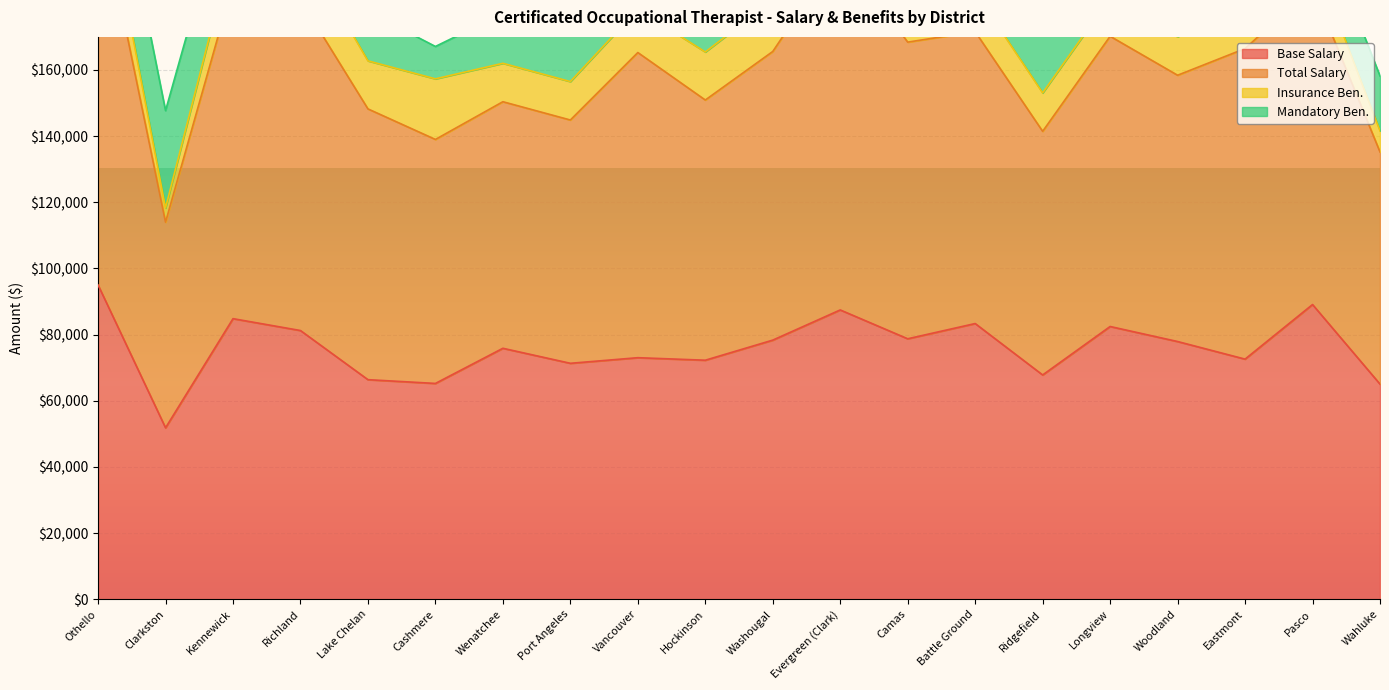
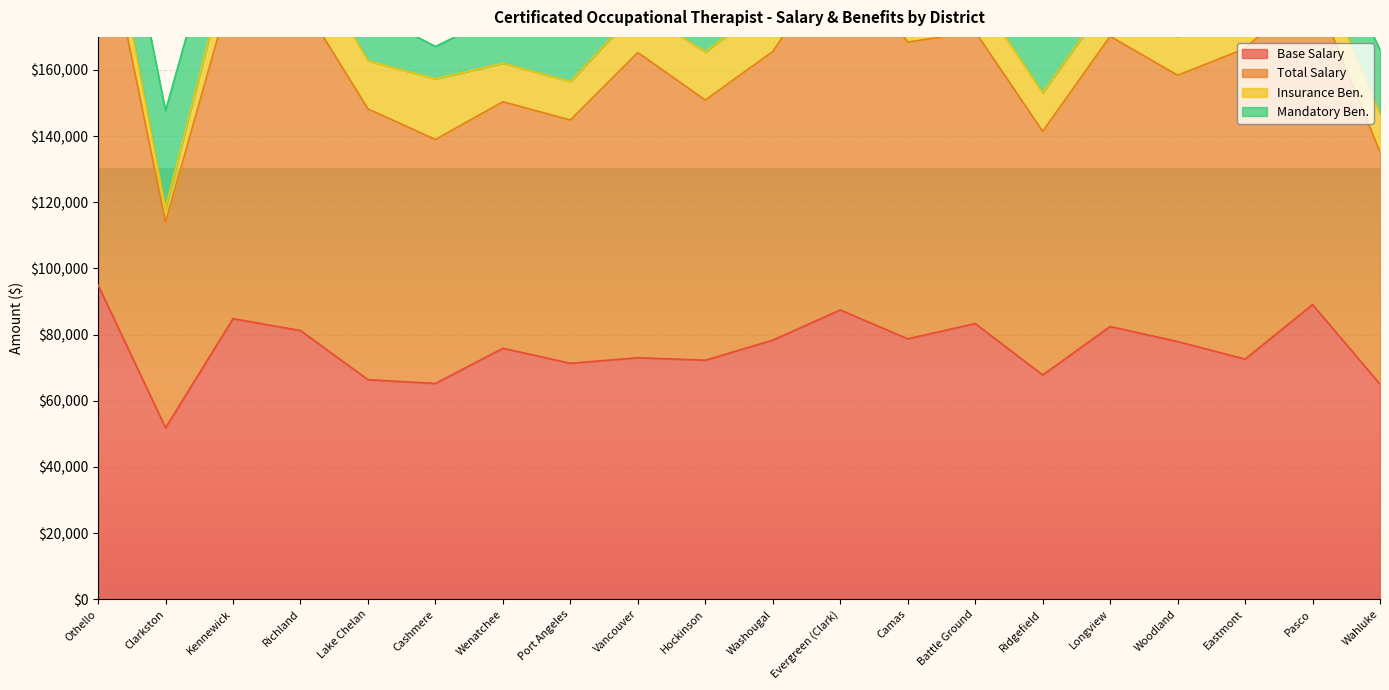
  {
    "Insurance Ben.": {
      "Clarkston": "$4,000",
      "Lake Chelan": "$15,000",
      "Cashmere": "$18,000",
      "Wenatchee": "$12,000",
      "Port Angeles": "$12,000",
      "Hockinson": "$15,000",
      "Ridgefield": "$12,000",
      "Woodland": "$12,000",
-     "Wahluke": "$6,000"
+     "Wahluke": "$12,000"
    },
    "Mandatory Ben.": {
      "Clarkston": "$29,000",
      "Cashmere": "$10,000",
-     "Wahluke": "$17,000"
+     "Wahluke": "$19,000"
    }
  }
